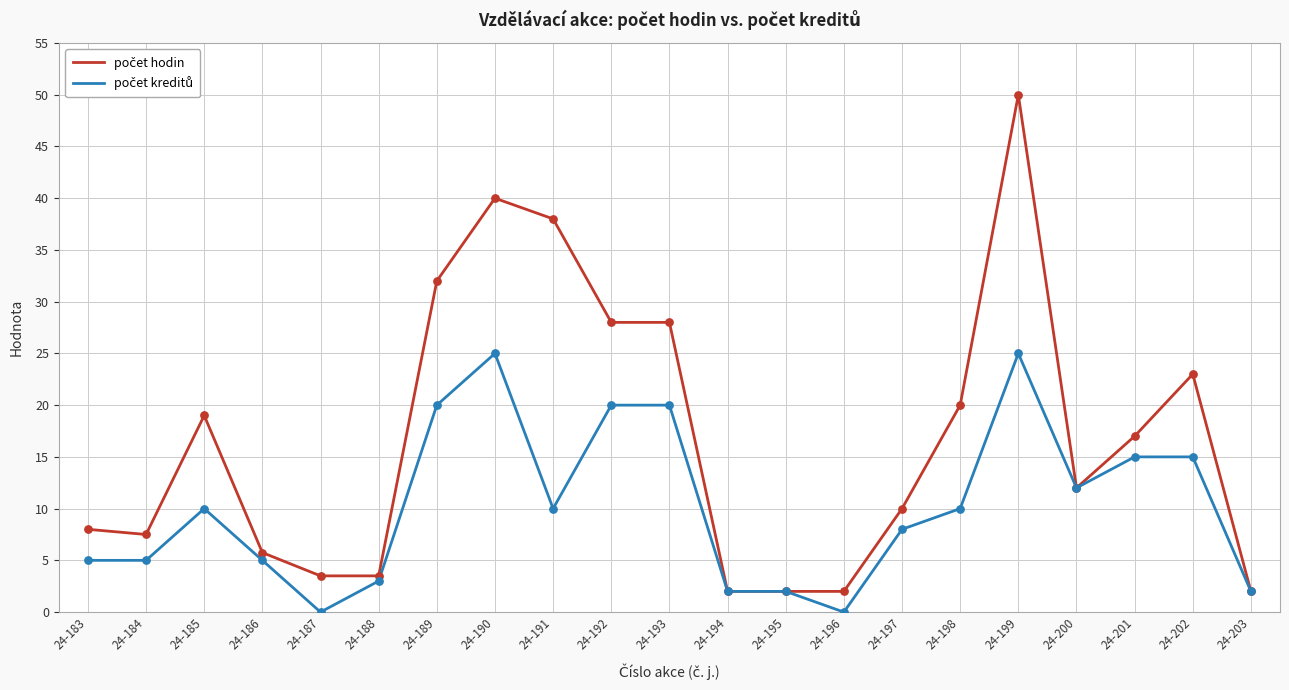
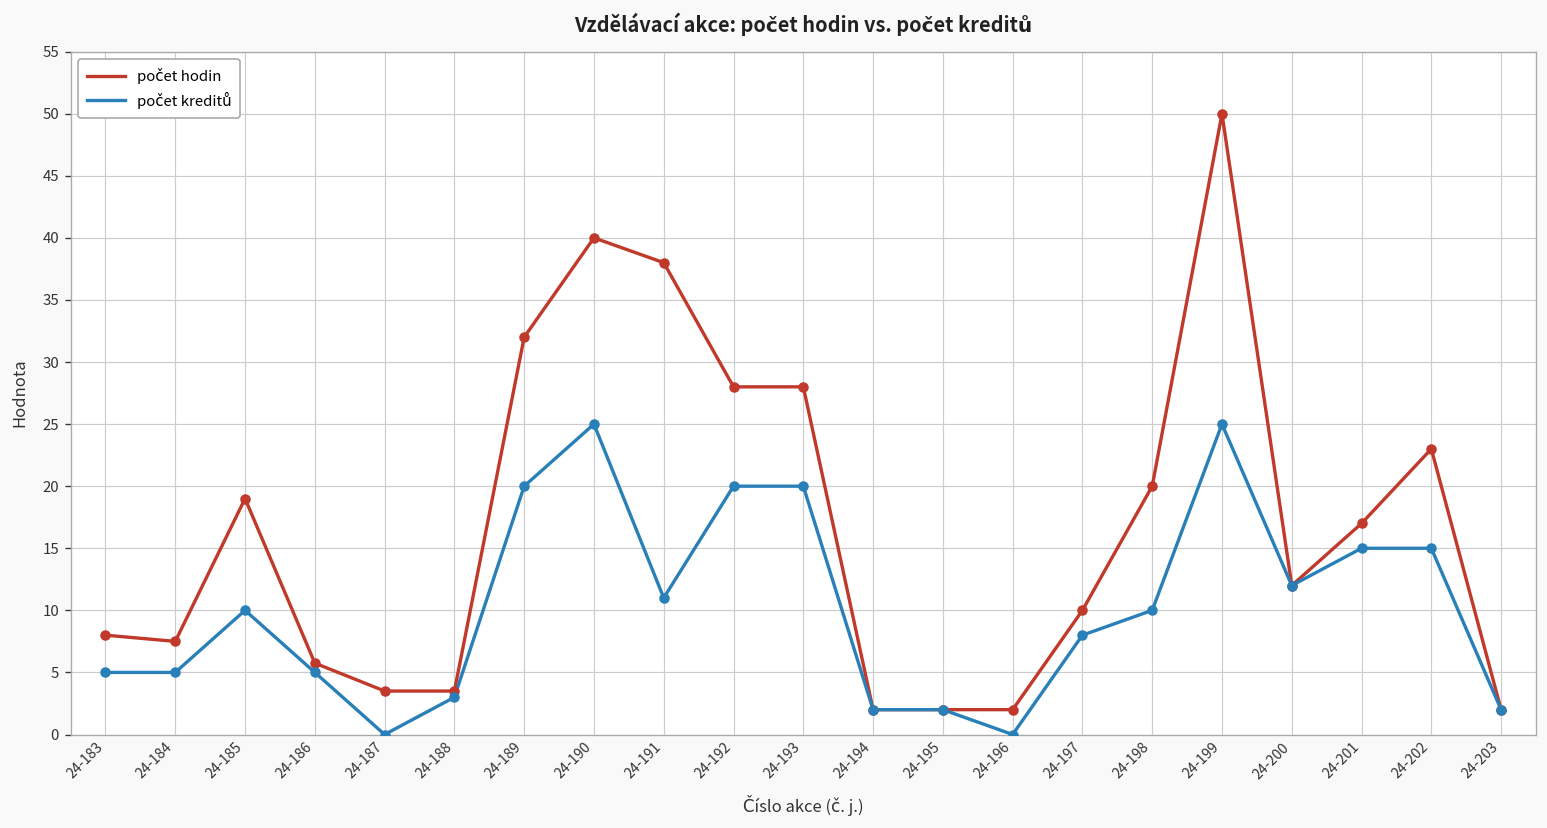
  {
    "počet hodin": {
      "24-183": 8,
      "24-184": 7.5,
      "24-185": 19,
      "24-186": 5.8,
      "24-187": 3.5,
      "24-188": 3.5,
      "24-189": 32,
      "24-190": 40,
      "24-191": 38,
      "24-192": 28,
      "24-193": 28,
      "24-196": 2,
      "24-197": 10,
      "24-198": 20,
      "24-199": 50,
      "24-201": 17,
      "24-202": 23
    },
    "počet kreditů": {
      "24-183": 5,
      "24-184": 5,
      "24-185": 10,
      "24-186": 5,
      "24-187": 0,
      "24-188": 3,
      "24-189": 20,
      "24-190": 25,
-     "24-191": 10,
+     "24-191": 11,
      "24-192": 20,
      "24-193": 20,
      "24-196": 0,
      "24-197": 8,
      "24-198": 10,
      "24-199": 25,
      "24-201": 15,
      "24-202": 15
    }
  }
